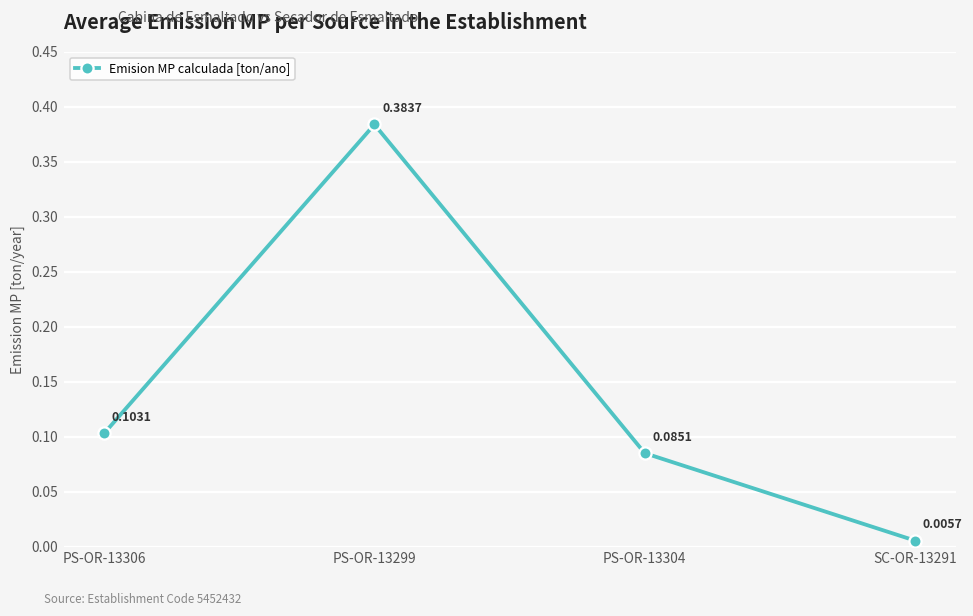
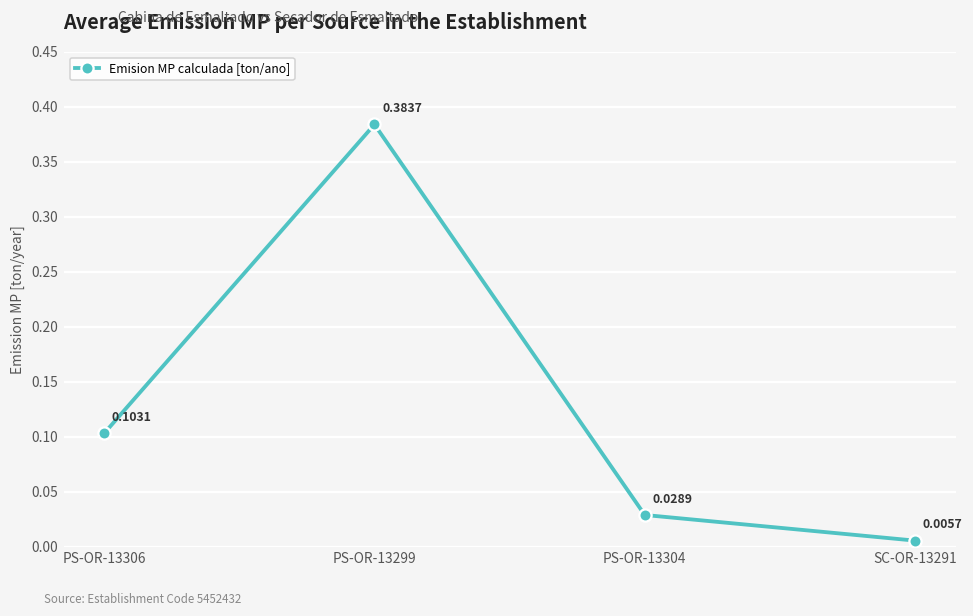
  {
    "PS-OR-13306": 0.1031,
    "PS-OR-13299": 0.3837,
-   "PS-OR-13304": 0.0851,
+   "PS-OR-13304": 0.0289,
    "SC-OR-13291": 0.0057
  }
